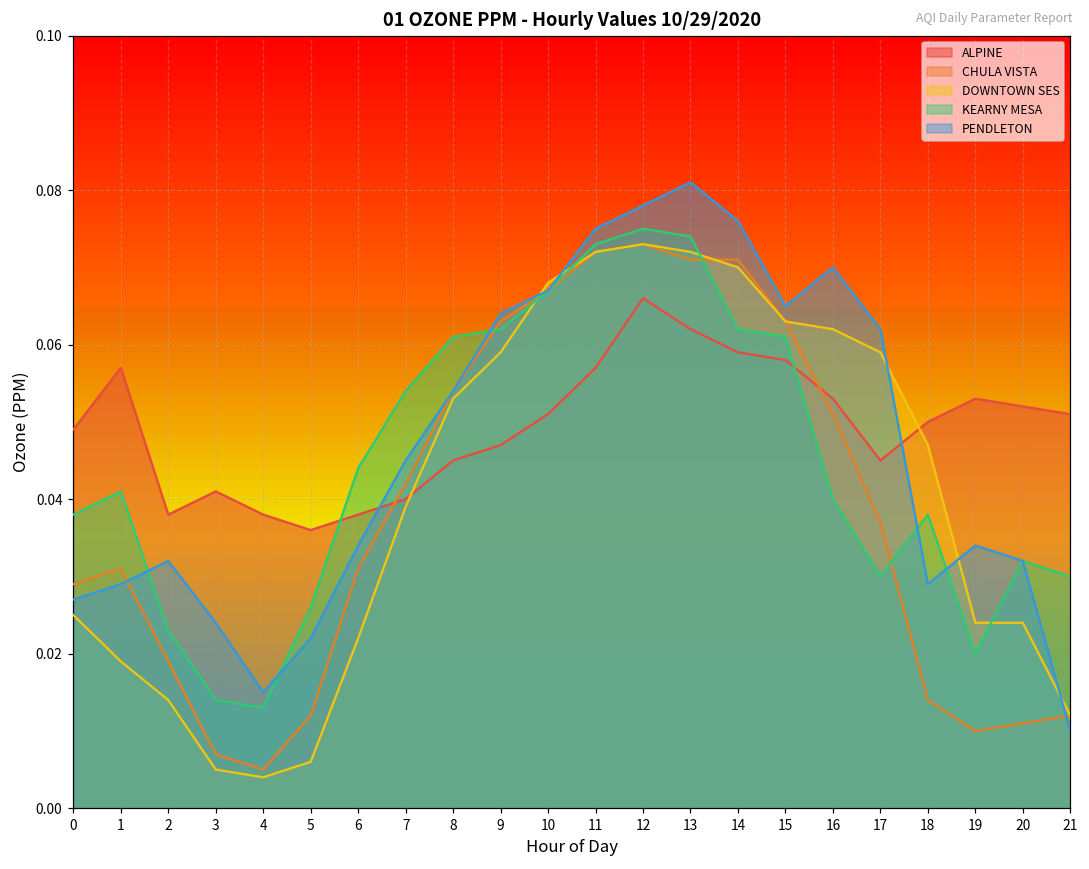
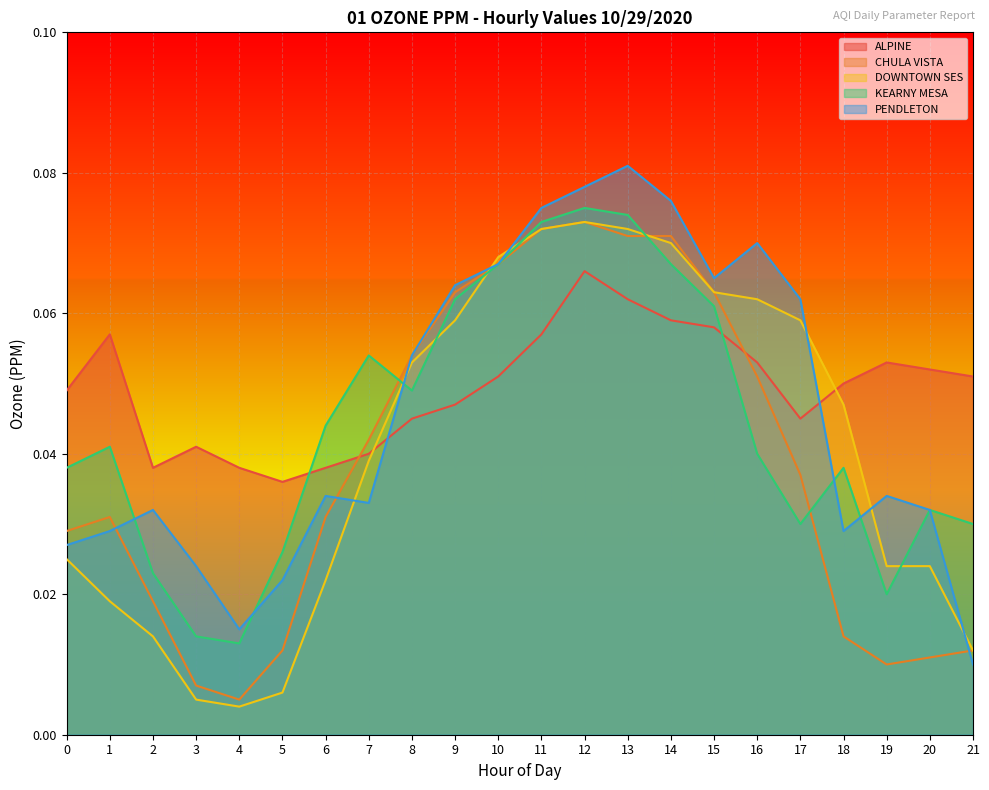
  {
    "KEARNY MESA": {
      "0": 0.038,
      "1": 0.041,
      "2": 0.023,
      "3": 0.014,
      "4": 0.013,
      "5": 0.026,
      "6": 0.044,
      "7": 0.054,
-     "8": 0.061,
+     "8": 0.049,
      "9": 0.062,
      "11": 0.073,
      "12": 0.075,
      "13": 0.074,
-     "14": 0.062,
+     "14": 0.067,
      "15": 0.061,
      "16": 0.040,
      "17": 0.030,
      "18": 0.038,
      "19": 0.020,
      "21": 0.030
    },
    "PENDLETON": {
      "0": 0.027,
      "1": 0.029,
      "2": 0.032,
      "3": 0.024,
      "4": 0.015,
      "5": 0.022,
      "6": 0.034,
-     "7": 0.045,
+     "7": 0.033,
      "9": 0.064,
      "11": 0.075,
      "12": 0.078,
      "13": 0.081,
      "14": 0.076,
      "15": 0.065,
      "16": 0.070,
      "17": 0.062,
      "18": 0.029,
      "19": 0.034,
      "21": 0.010
    }
  }
